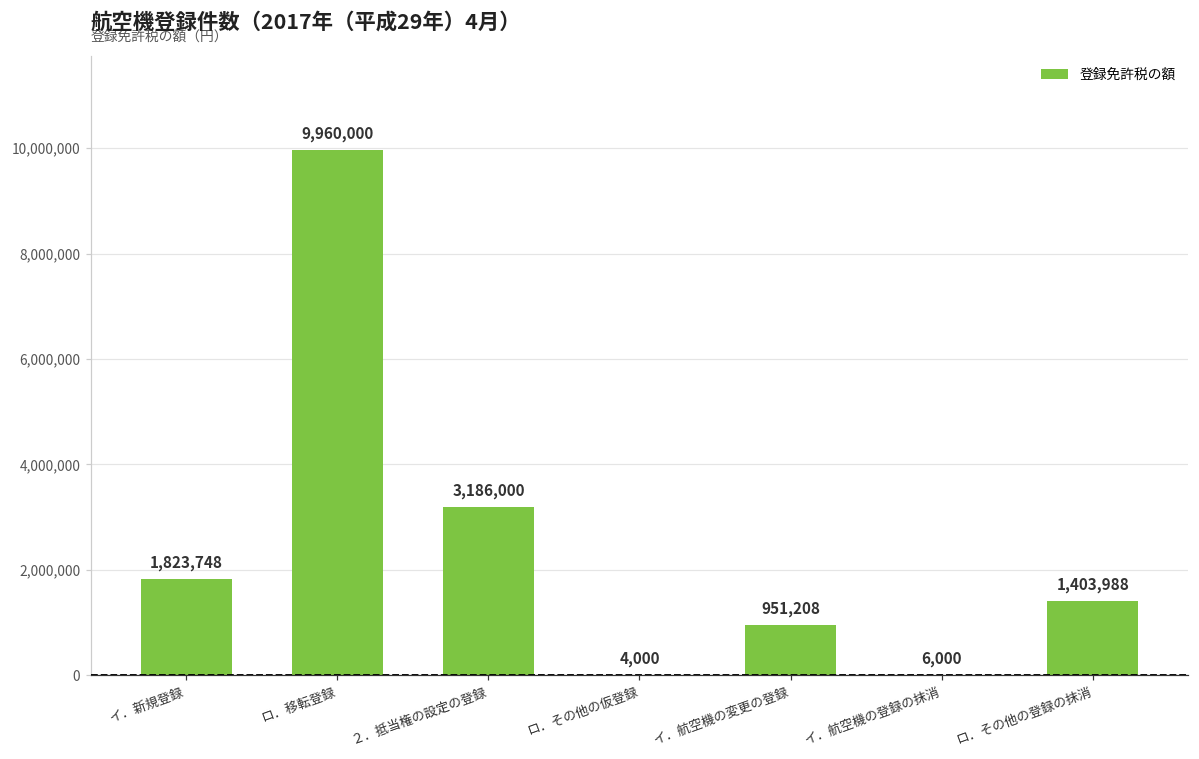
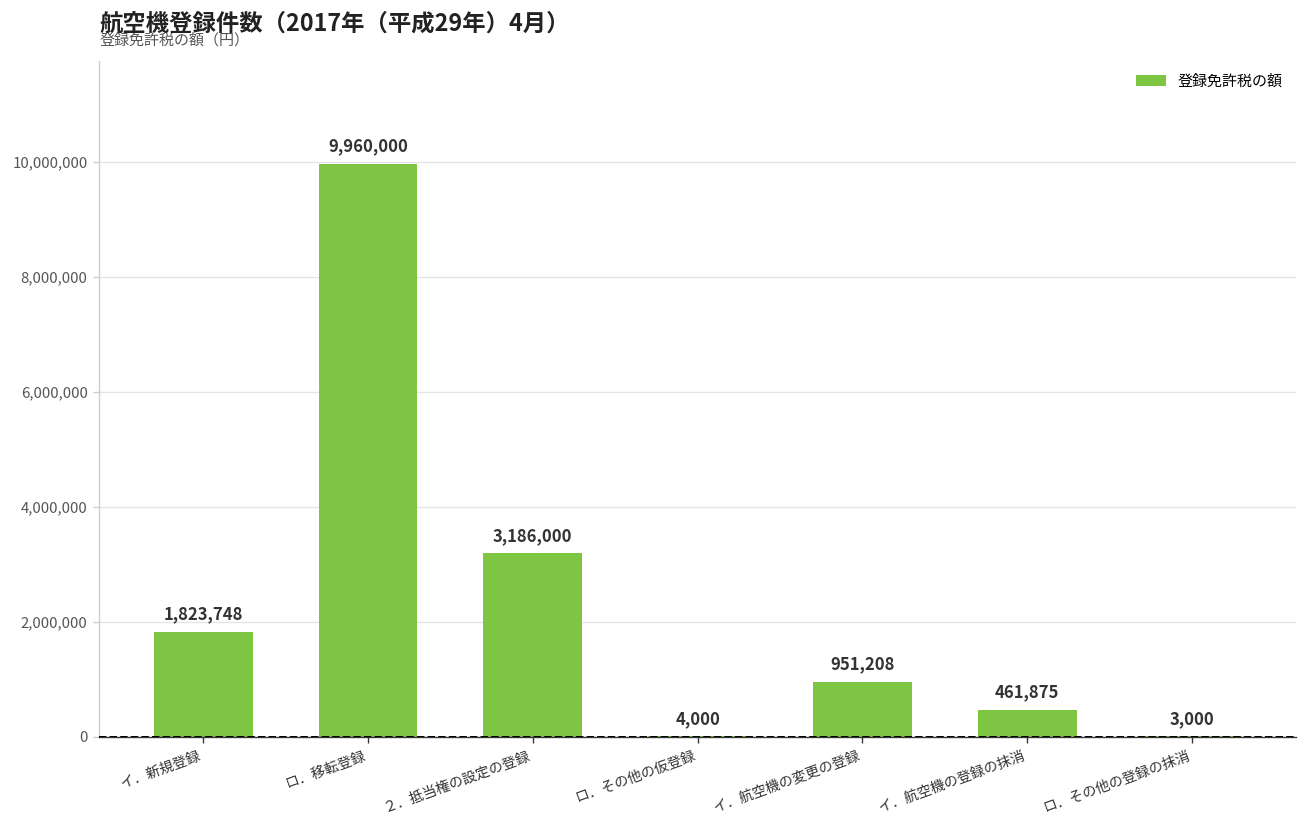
  {
    "イ．新規登録": "1,823,748",
    "ロ．移転登録": "9,960,000",
    "２．抵当権の設定の登録": "3,186,000",
    "ロ．その他の仮登録": "4,000",
    "イ．航空機の変更の登録": "951,208",
-   "イ．航空機の登録の抹消": "6,000",
-   "ロ．その他の登録の抹消": "1,403,988"
+   "イ．航空機の登録の抹消": "461,875",
+   "ロ．その他の登録の抹消": "3,000"
  }
